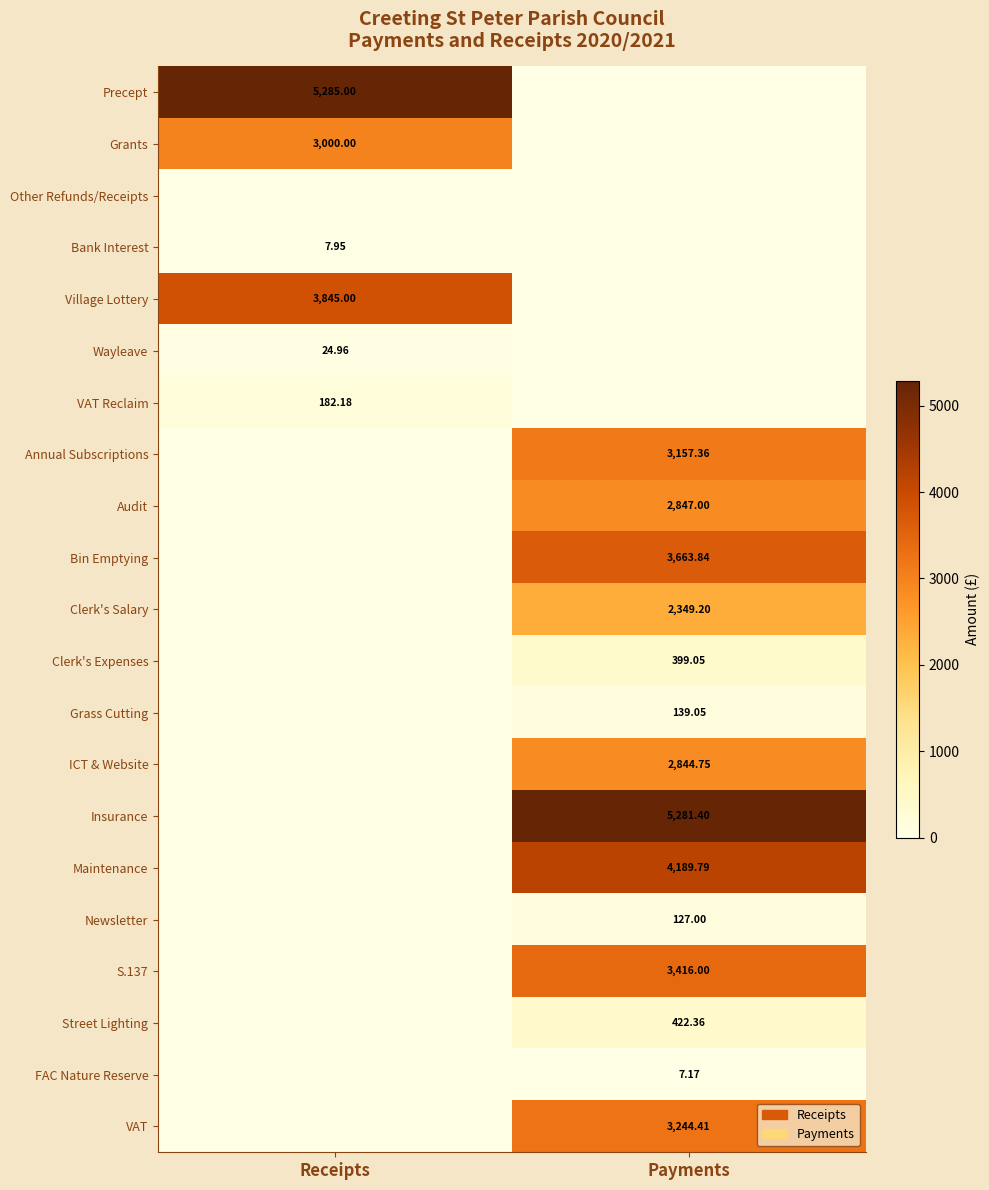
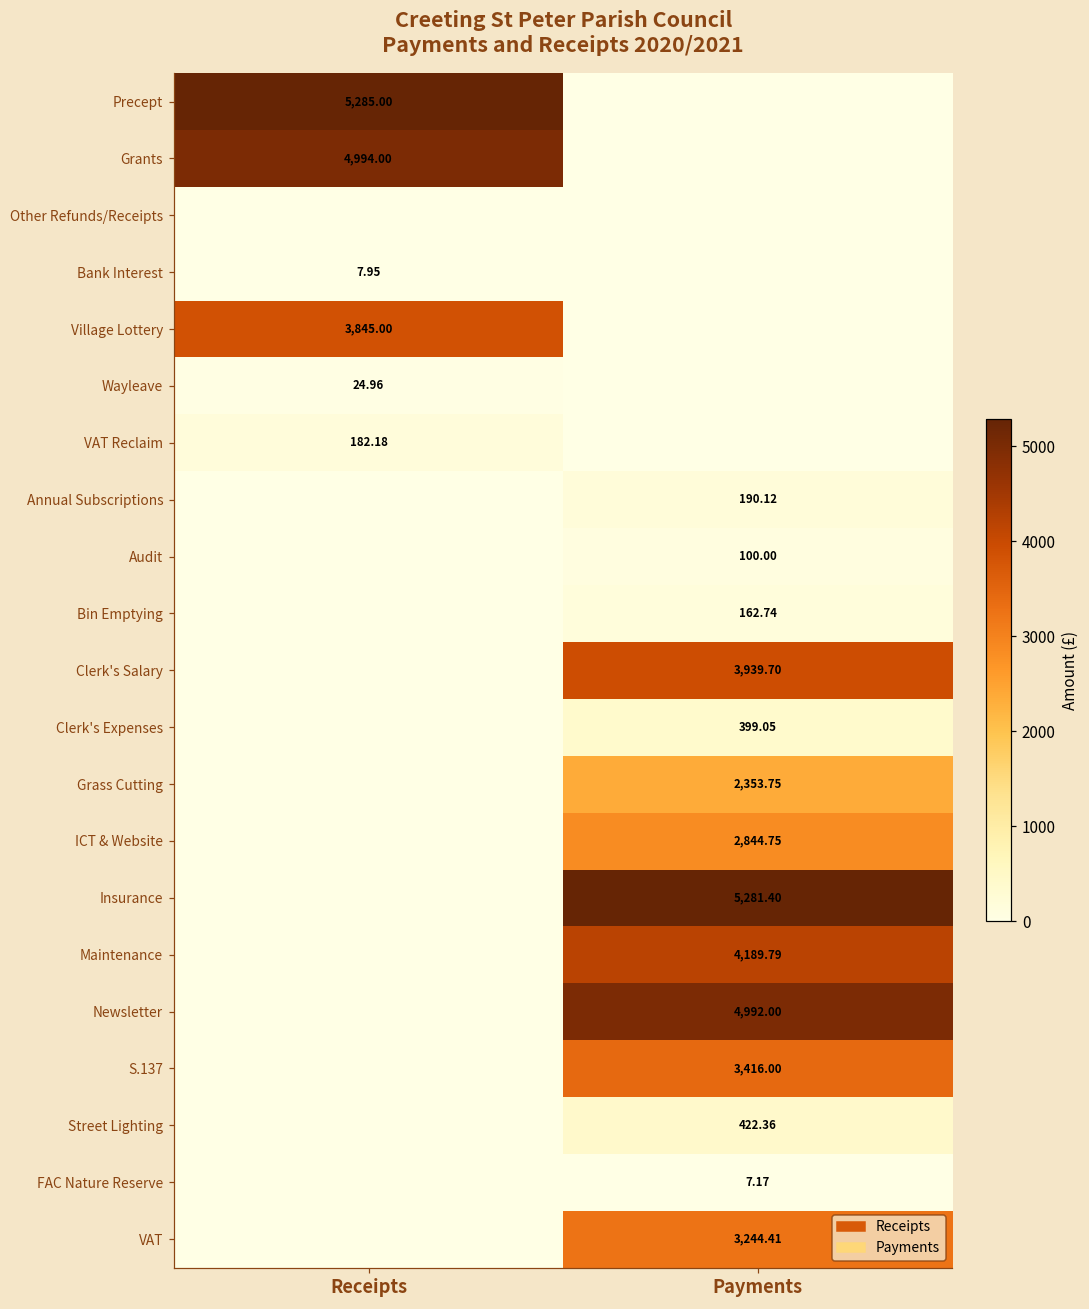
  {
    "Precept": {
      "Receipts": "5,285.00"
    },
    "Grants": {
-     "Receipts": "3,000.00"
+     "Receipts": "4,994.00"
    },
    "Bank Interest": {
      "Receipts": "7.95"
    },
    "Village Lottery": {
      "Receipts": "3,845.00"
    },
    "Wayleave": {
      "Receipts": "24.96"
    },
    "VAT Reclaim": {
      "Receipts": "182.18"
    },
    "Annual Subscriptions": {
-     "Payments": "3,157.36"
+     "Payments": "190.12"
    },
    "Audit": {
-     "Payments": "2,847.00"
+     "Payments": "100.00"
    },
    "Bin Emptying": {
-     "Payments": "3,663.84"
+     "Payments": "162.74"
    },
    "Clerk's Salary": {
-     "Payments": "2,349.20"
+     "Payments": "3,939.70"
    },
    "Clerk's Expenses": {
      "Payments": "399.05"
    },
    "Grass Cutting": {
-     "Payments": "139.05"
+     "Payments": "2,353.75"
    },
    "ICT & Website": {
      "Payments": "2,844.75"
    },
    "Insurance": {
      "Payments": "5,281.40"
    },
    "Maintenance": {
      "Payments": "4,189.79"
    },
    "Newsletter": {
-     "Payments": "127.00"
+     "Payments": "4,992.00"
    },
    "S.137": {
      "Payments": "3,416.00"
    },
    "Street Lighting": {
      "Payments": "422.36"
    },
    "FAC Nature Reserve": {
      "Payments": "7.17"
    },
    "VAT": {
      "Payments": "3,244.41"
    }
  }
